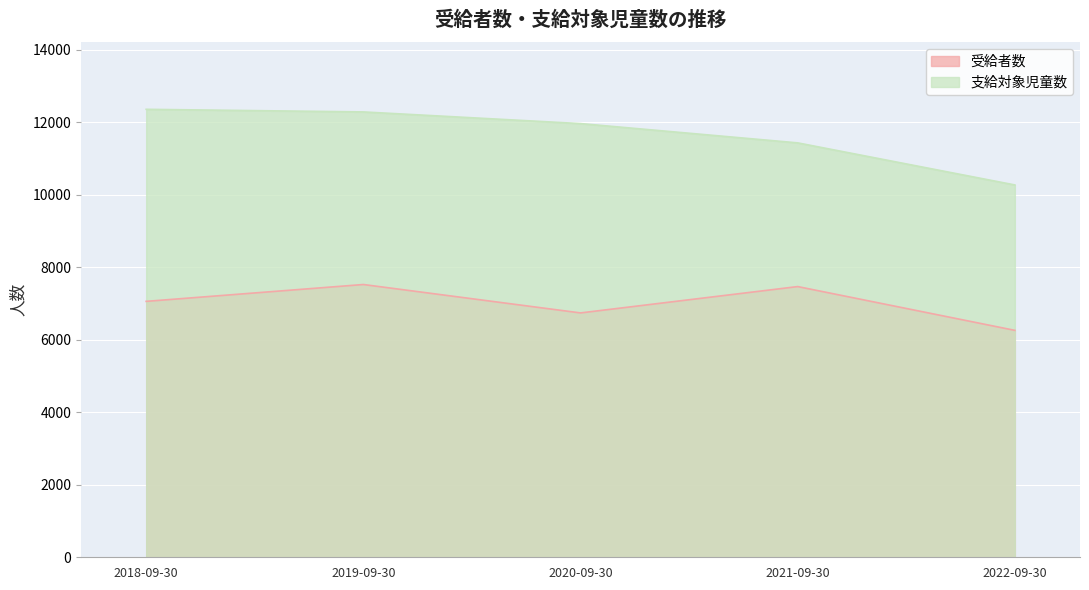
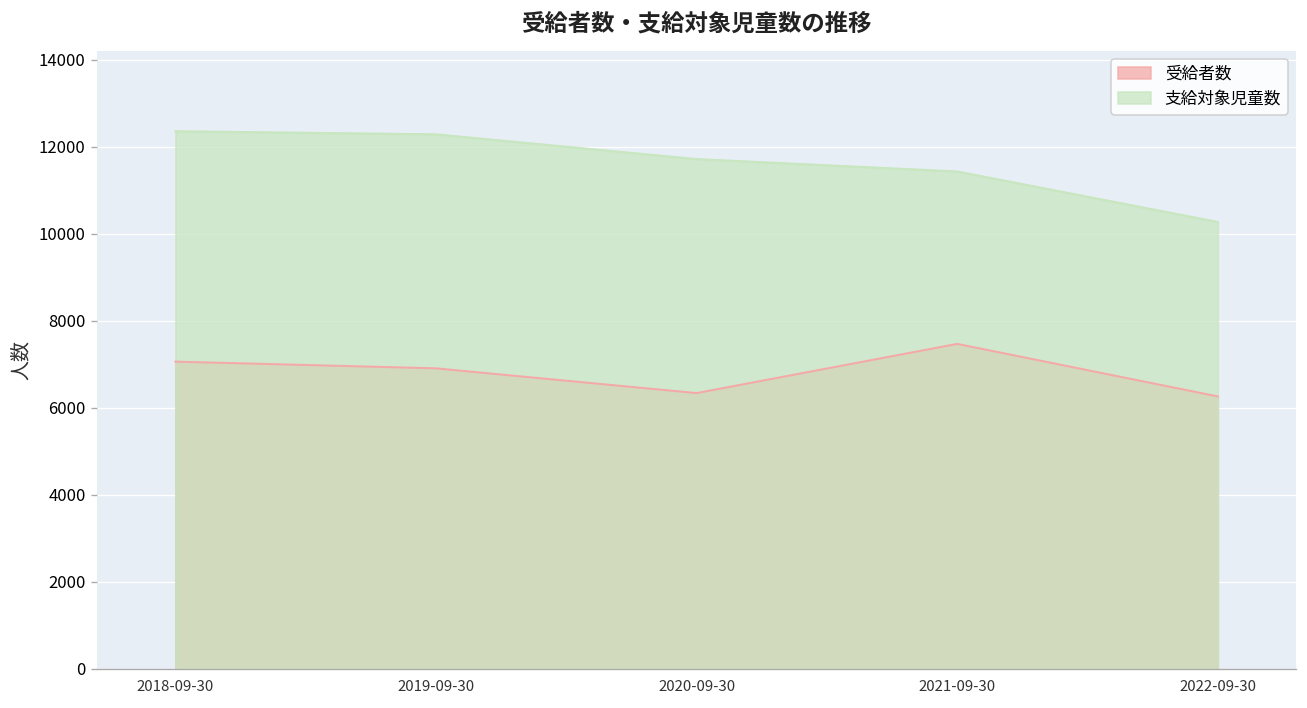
  {
    "受給者数": {
      "2018-09-30": 7100,
-     "2019-09-30": 7500,
-     "2020-09-30": 6700,
+     "2019-09-30": 6900,
+     "2020-09-30": 6300,
      "2021-09-30": 7500,
      "2022-09-30": 6300
    },
    "支給対象児童数": {
      "2018-09-30": 12400,
      "2019-09-30": 12300,
-     "2020-09-30": 12000,
+     "2020-09-30": 11700,
      "2021-09-30": 11400,
      "2022-09-30": 10300
    }
  }
